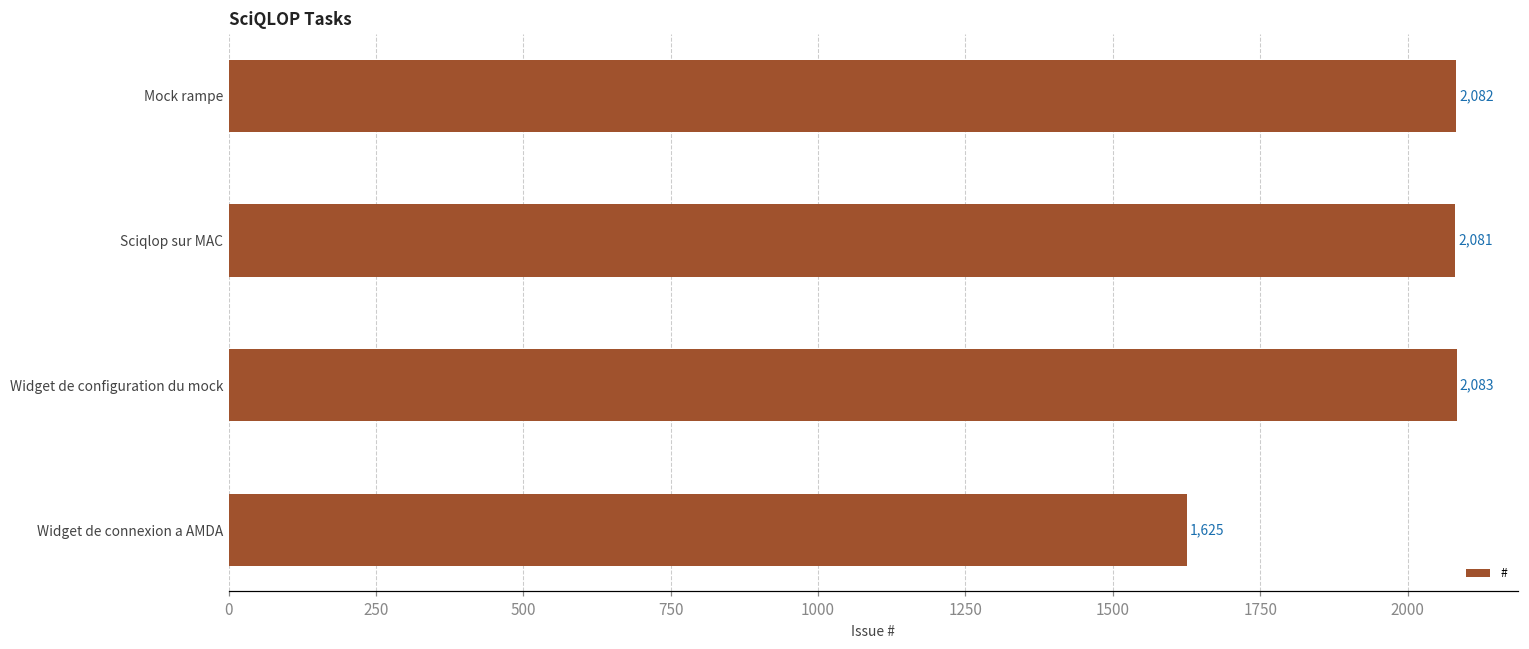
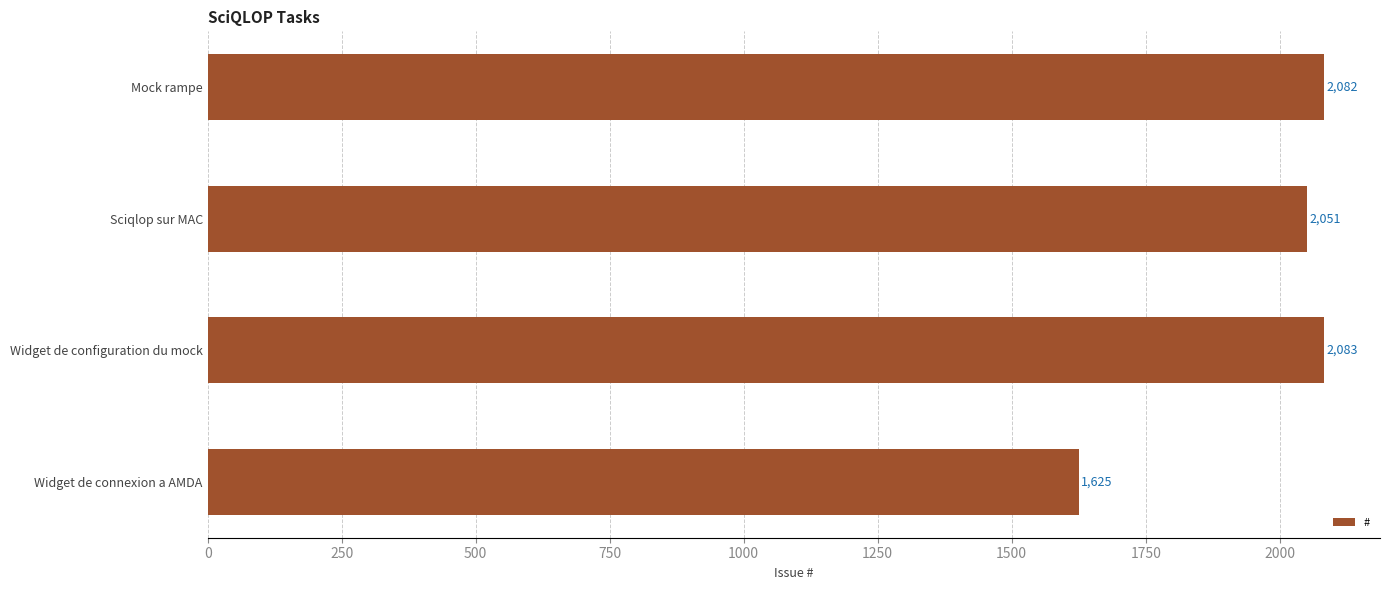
  {
    "Mock rampe": "2,082",
-   "Sciqlop sur MAC": "2,081",
+   "Sciqlop sur MAC": "2,051",
    "Widget de configuration du mock": "2,083",
    "Widget de connexion a AMDA": "1,625"
  }
